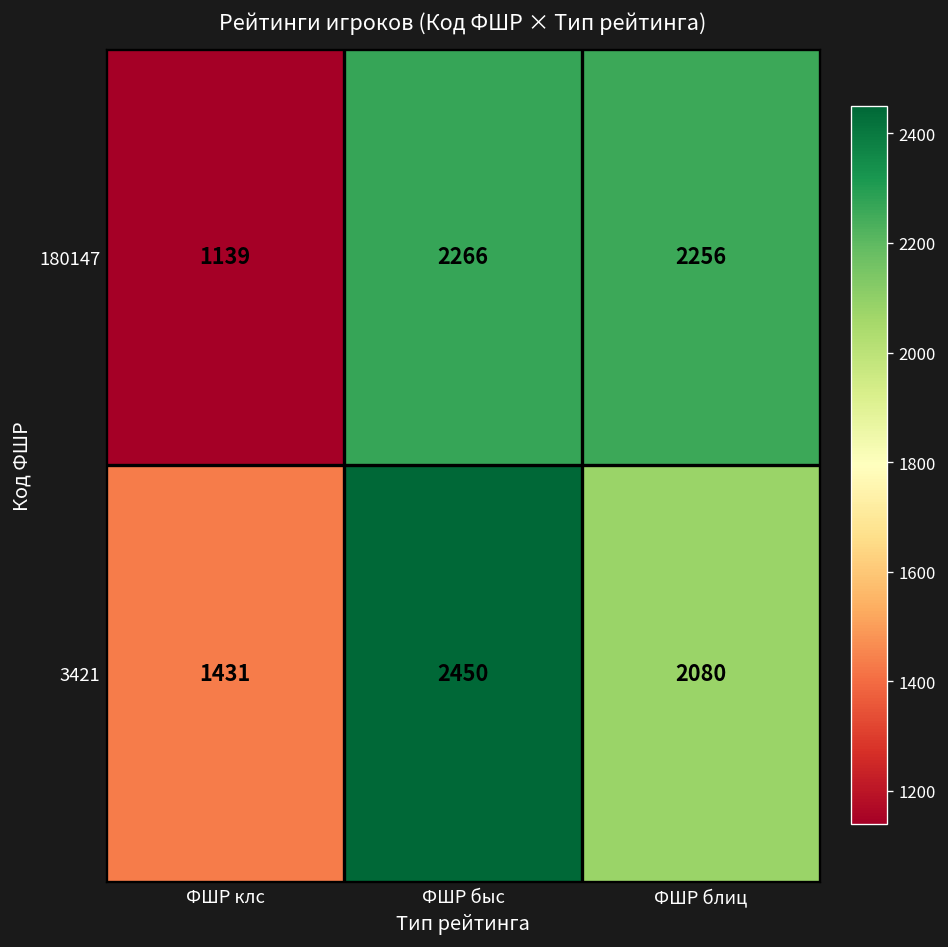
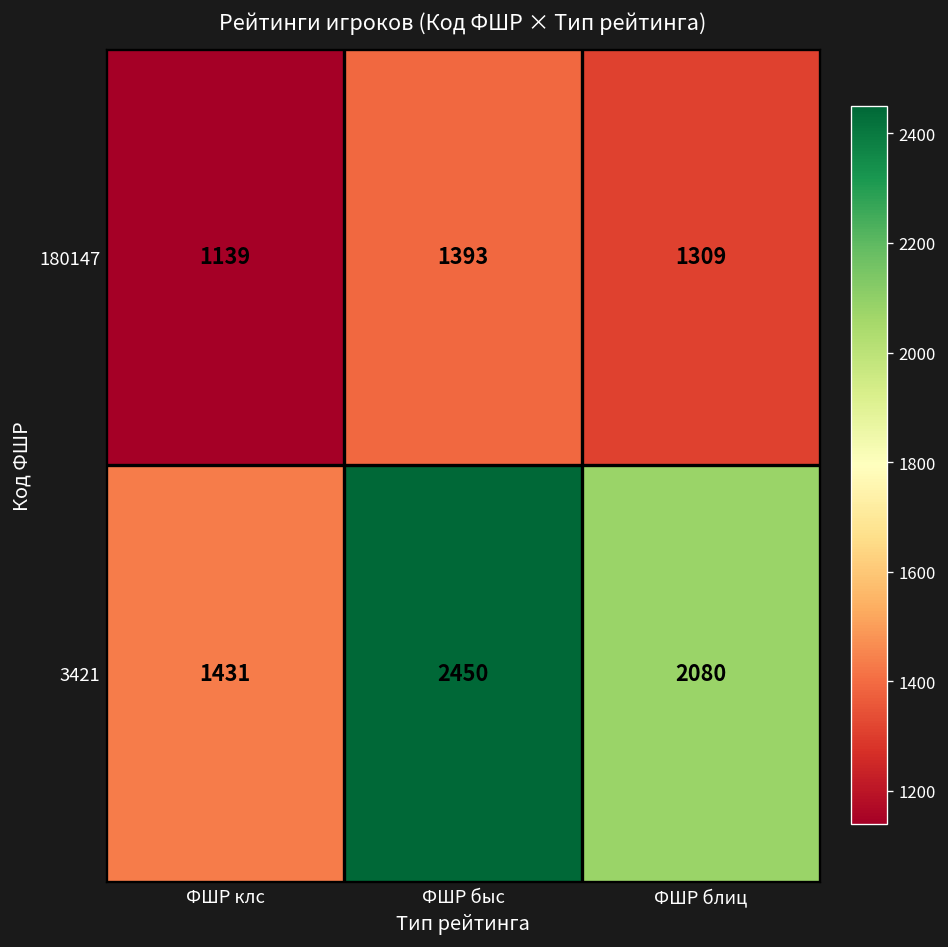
  {
    "180147": {
      "ФШР клс": 1139,
-     "ФШР быс": 2266,
-     "ФШР блиц": 2256
+     "ФШР быс": 1393,
+     "ФШР блиц": 1309
    },
    "3421": {
      "ФШР клс": 1431,
      "ФШР быс": 2450,
      "ФШР блиц": 2080
    }
  }
